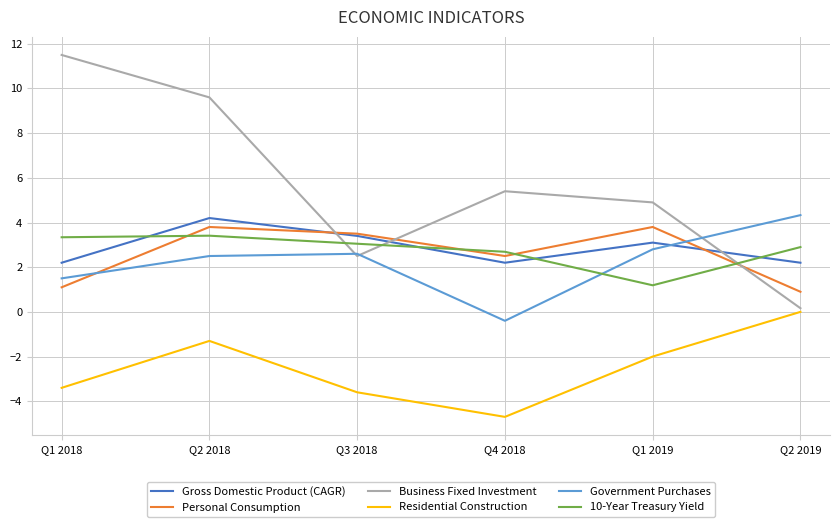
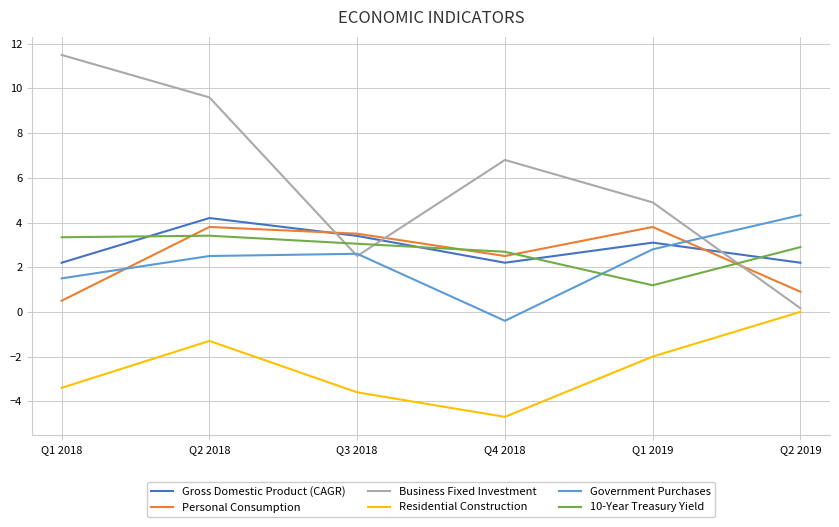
  {
    "Personal Consumption": {
-     "Q1 2018": 1.1,
+     "Q1 2018": 0.5,
      "Q2 2018": 3.8,
      "Q4 2018": 2.5,
      "Q1 2019": 3.8,
      "Q2 2019": 0.9
    },
    "Business Fixed Investment": {
      "Q1 2018": 11.5,
      "Q2 2018": 9.6,
-     "Q4 2018": 5.4,
+     "Q4 2018": 6.8,
      "Q1 2019": 4.9,
      "Q2 2019": 0.2
    },
    "Residential Construction": {
      "Q1 2018": -3.4,
      "Q2 2018": -1.3,
      "Q3 2018": -3.6,
      "Q4 2018": -4.7,
      "Q1 2019": -2.0,
      "Q2 2019": 0.0
    },
    "10-Year Treasury Yield": {
      "Q1 2018": 3.3,
      "Q2 2018": 3.4,
      "Q3 2018": 3.1,
      "Q4 2018": 2.7,
      "Q1 2019": 1.2,
      "Q2 2019": 2.9
    }
  }
